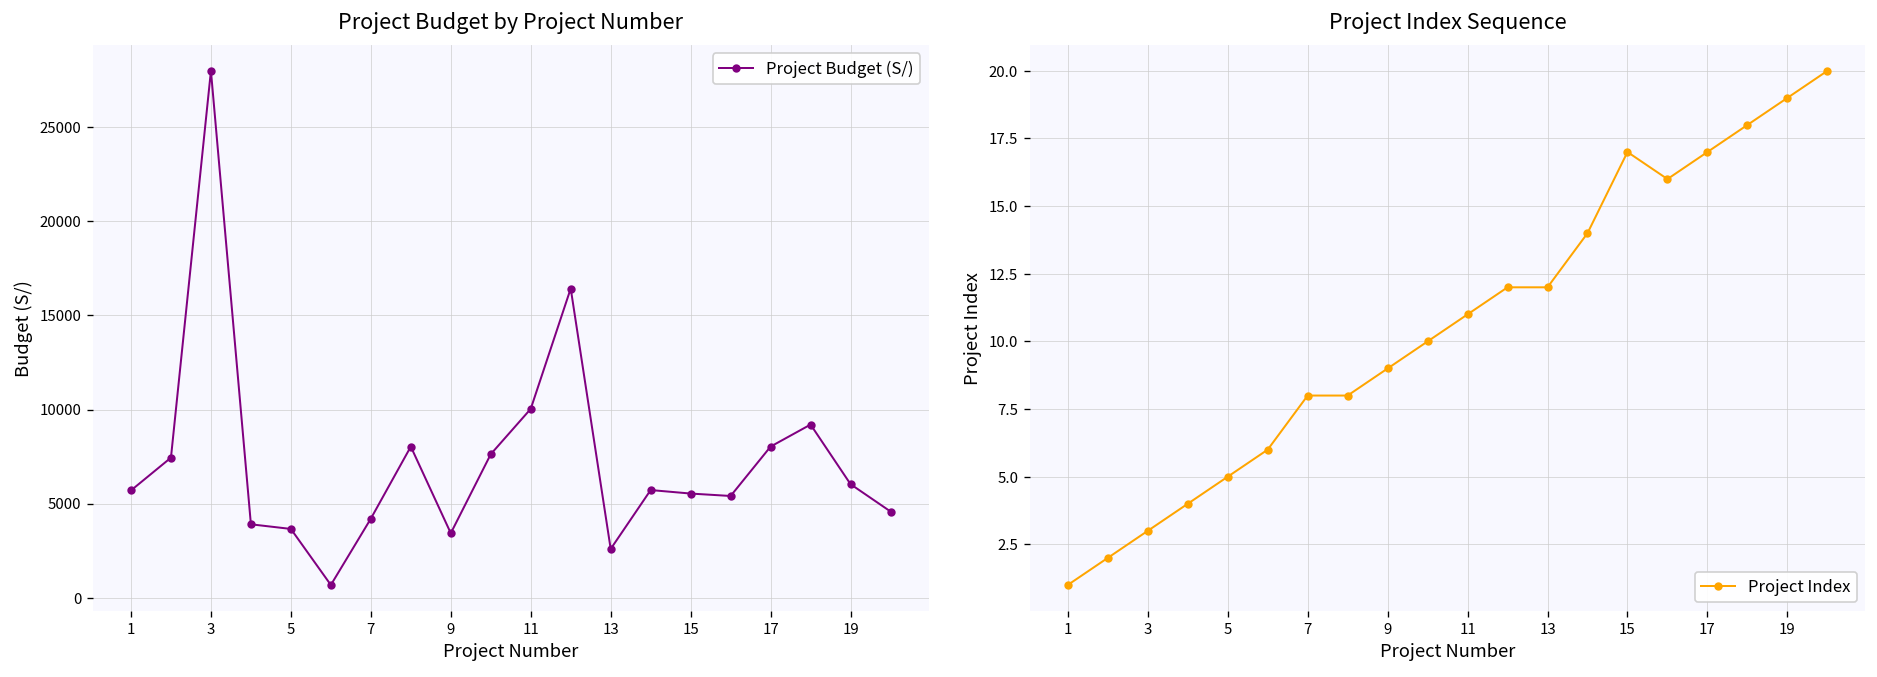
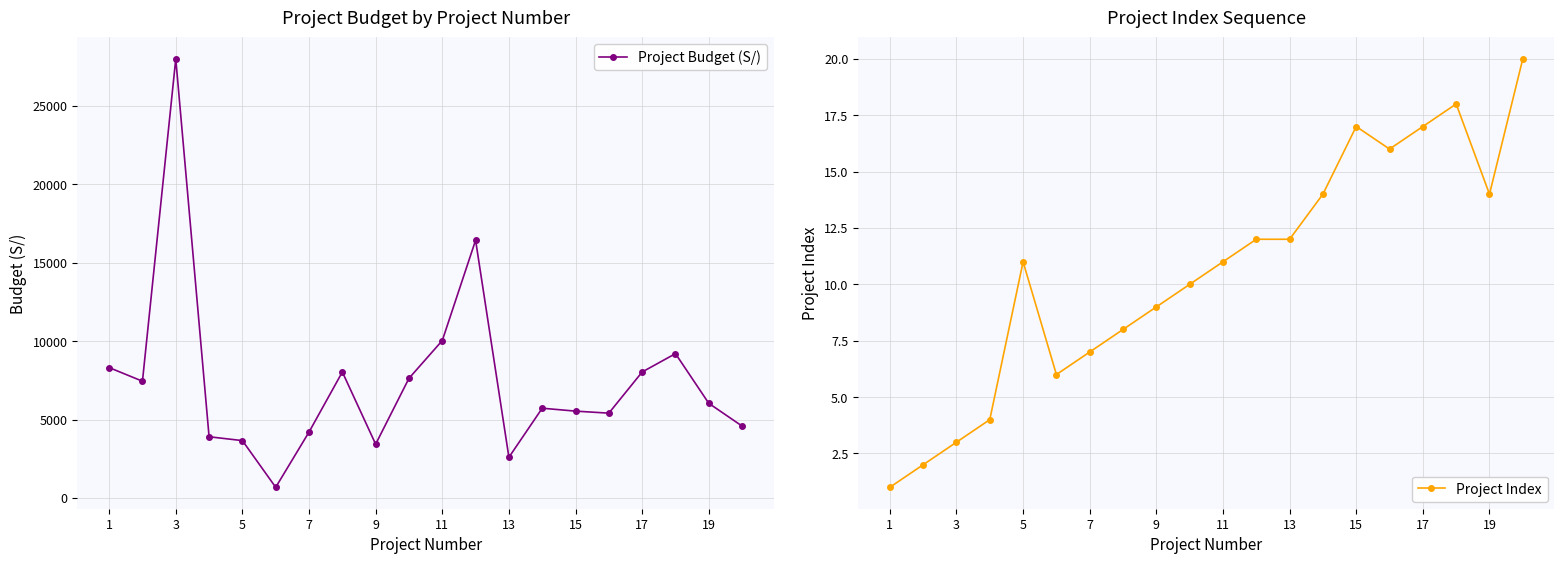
  {
    "Project Budget by Project Number": {
-     "1": 5700,
+     "1": 8300,
      "3": 28000,
      "5": 3700,
      "7": 4200,
      "9": 3400,
      "11": 10000,
      "13": 2600,
      "15": 5500,
      "17": 8000,
      "19": 6000
    },
    "Project Index Sequence": {
      "1": 1,
      "3": 3,
-     "5": 5,
-     "7": 8,
+     "5": 11,
+     "7": 7,
      "9": 9,
      "11": 11,
      "13": 12,
      "15": 17,
      "17": 17,
-     "19": 19
+     "19": 14
    }
  }
